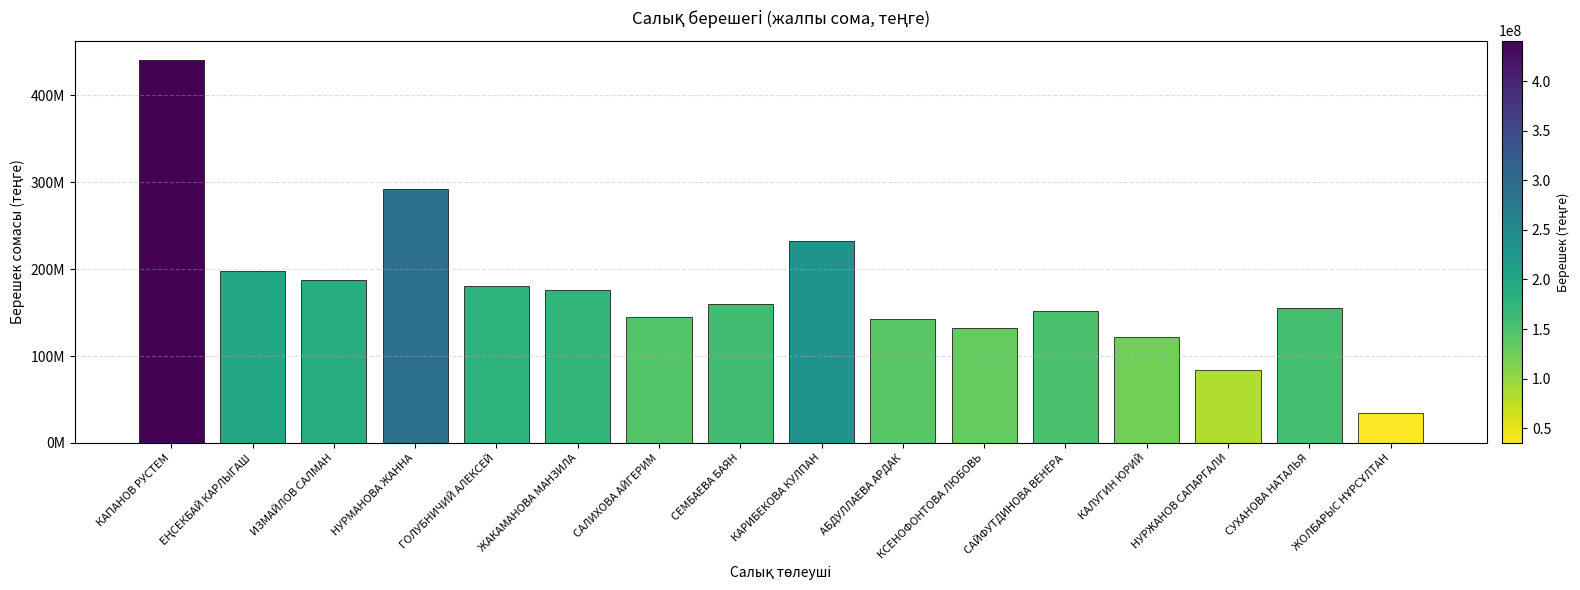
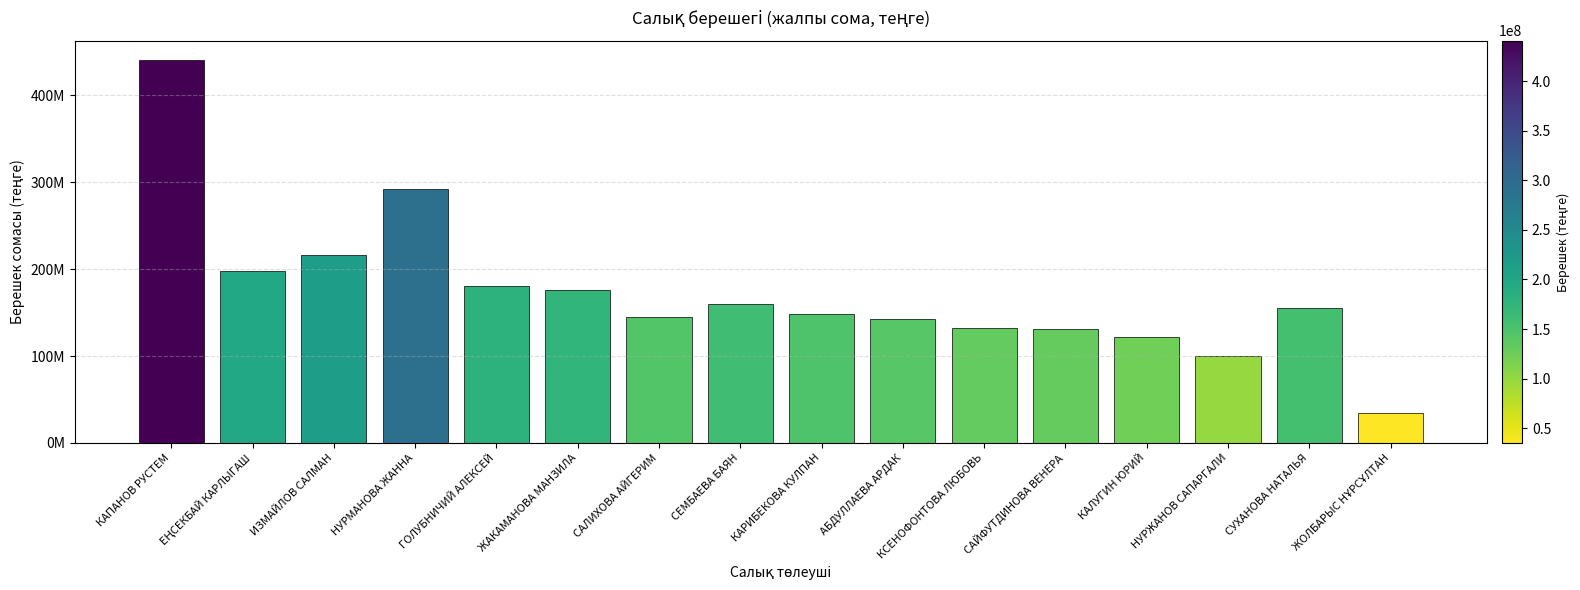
  {
    "КАПАНОВ РУСТЕМ": 440000000,
    "ЕҢСЕКБАЙ КАРЛЫГАШ": 200000000,
-   "ИЗМАЙЛОВ САЛМАН": 190000000,
+   "ИЗМАЙЛОВ САЛМАН": 220000000,
    "НУРМАНОВА ЖАННА": 290000000,
    "ГОЛУБНИЧИЙ АЛЕКСЕЙ": 180000000,
    "ЖАКАМАНОВА МАНЗИЛА": 180000000,
    "САЛИХОВА АЙГЕРИМ": 140000000,
    "СЕМБАЕВА БАЯН": 160000000,
-   "КАРИБЕКОВА КУЛПАН": 230000000,
+   "КАРИБЕКОВА КУЛПАН": 150000000,
    "АБДУЛЛАЕВА АРДАК": 140000000,
    "КСЕНОФОНТОВА ЛЮБОВЬ": 130000000,
-   "САЙФУТДИНОВА ВЕНЕРА": 150000000,
+   "САЙФУТДИНОВА ВЕНЕРА": 130000000,
    "КАЛУГИН ЮРИЙ": 120000000,
-   "НУРЖАНОВ САПАРГАЛИ": 80000000,
+   "НУРЖАНОВ САПАРГАЛИ": 100000000,
    "СУХАНОВА НАТАЛЬЯ": 160000000,
    "ЖОЛБАРЫС НҰРСҰЛТАН": 40000000
  }
